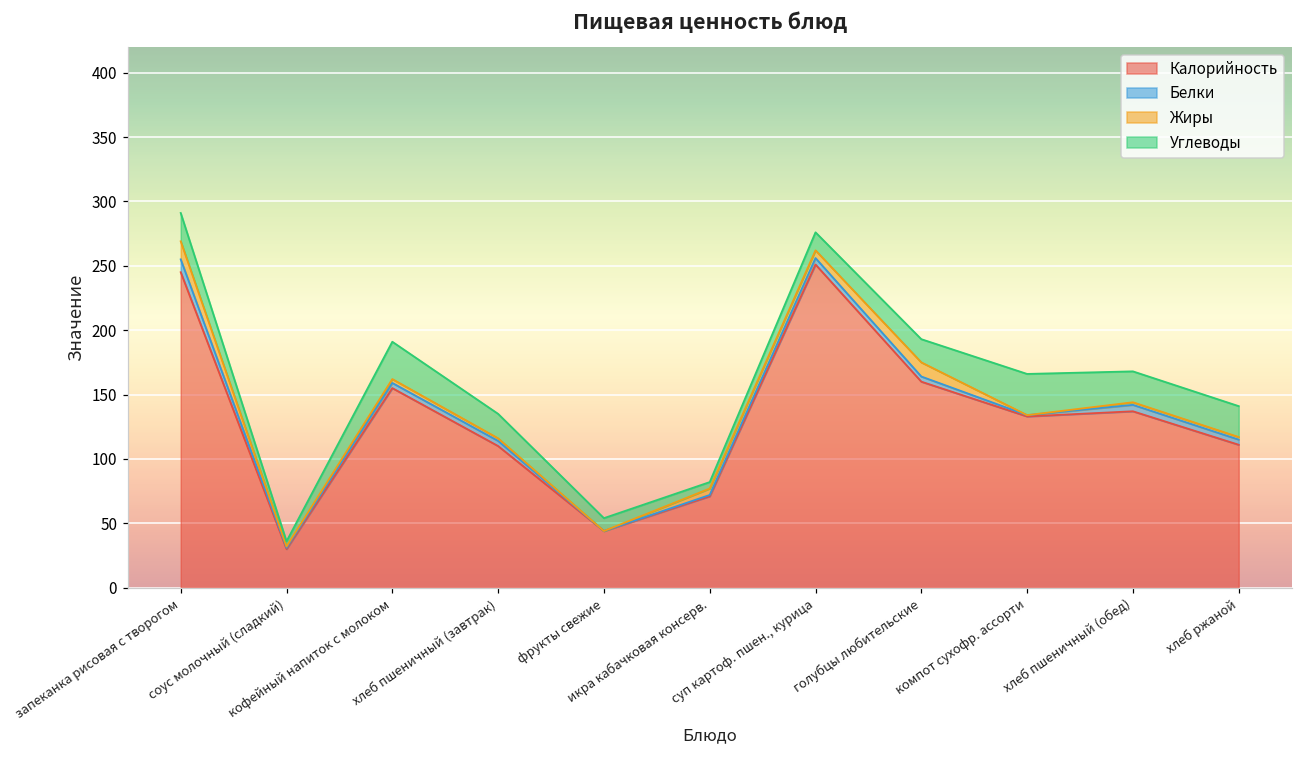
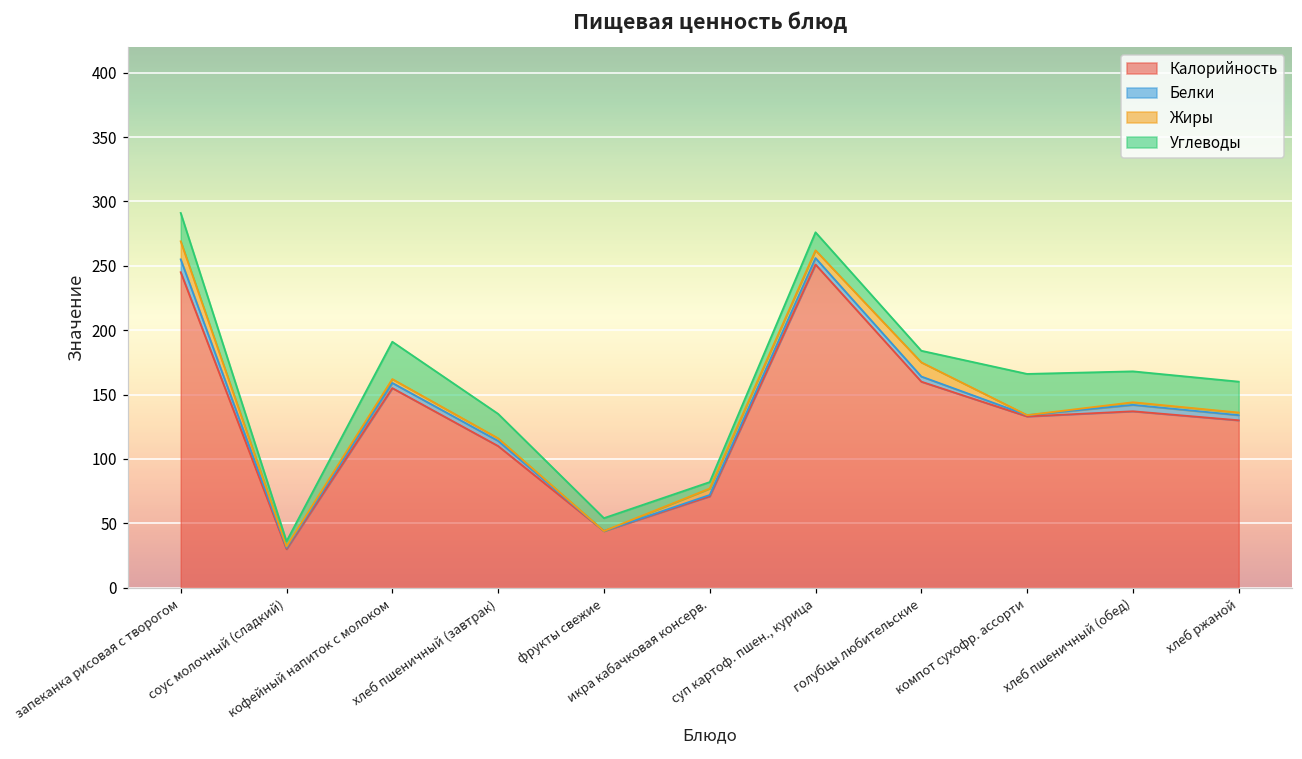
  {
    "Калорийность": {
      "запеканка рисовая с творогом": 245,
      "кофейный напиток с молоком": 155,
      "хлеб пшеничный (завтрак)": 110,
      "суп картоф. пшен., курица": 251,
      "голубцы любительские": 160,
      "хлеб пшеничный (обед)": 137,
-     "хлеб ржаной": 111
+     "хлеб ржаной": 130
    },
    "Белки": {
      "запеканка рисовая с творогом": 10,
      "кофейный напиток с молоком": 4,
      "суп картоф. пшен., курица": 5,
      "голубцы любительские": 4
    },
    "Жиры": {
      "запеканка рисовая с творогом": 14,
      "кофейный напиток с молоком": 3,
      "икра кабачковая консерв.": 5,
      "суп картоф. пшен., курица": 6,
      "голубцы любительские": 11
    },
    "Углеводы": {
      "запеканка рисовая с творогом": 22,
      "соус молочный (сладкий)": 4,
      "кофейный напиток с молоком": 29,
      "хлеб пшеничный (завтрак)": 19,
      "фрукты свежие": 10,
      "икра кабачковая консерв.": 5,
      "суп картоф. пшен., курица": 14,
-     "голубцы любительские": 18,
+     "голубцы любительские": 9,
      "компот сухофр. ассорти": 32,
      "хлеб пшеничный (обед)": 24,
      "хлеб ржаной": 24
    }
  }
